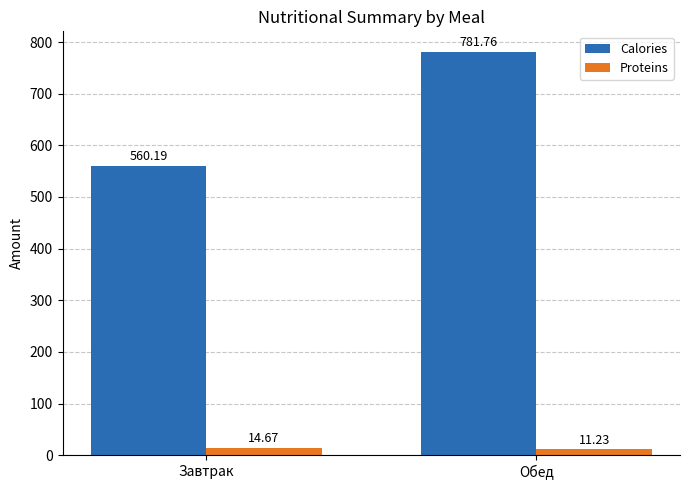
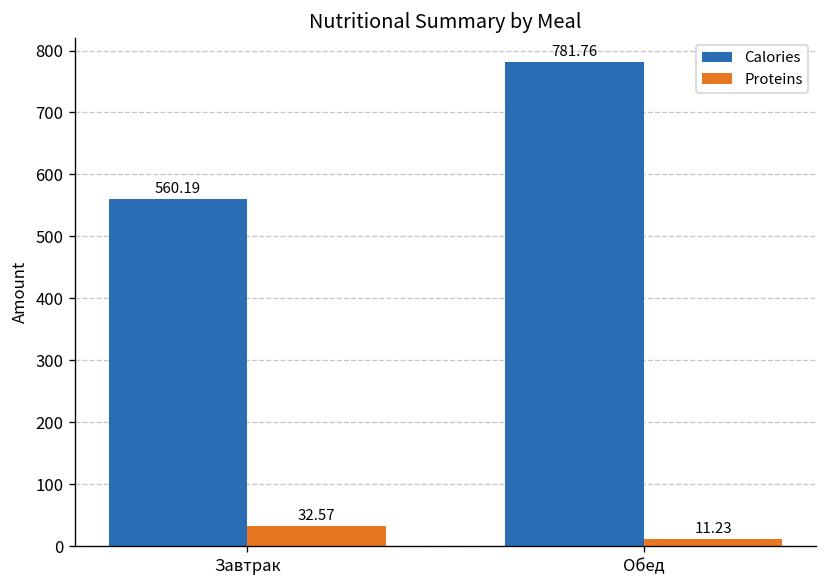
  {
    "Calories": {
      "Завтрак": 560.19,
      "Обед": 781.76
    },
    "Proteins": {
-     "Завтрак": 14.67,
+     "Завтрак": 32.57,
      "Обед": 11.23
    }
  }
